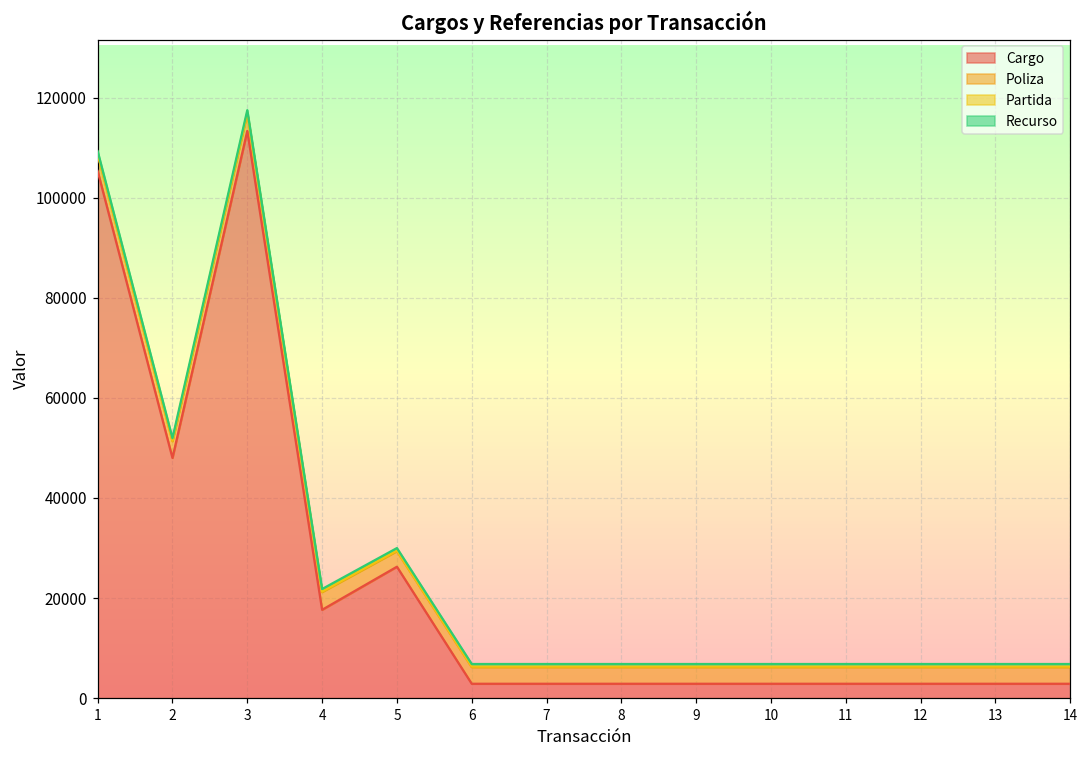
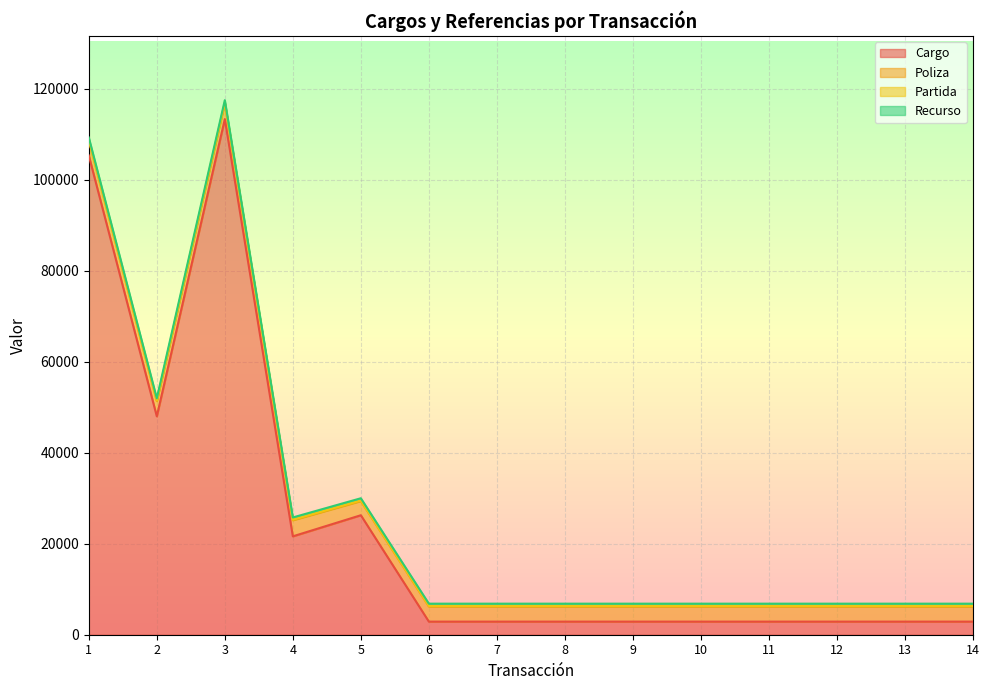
  {
    "Cargo": {
      "1": 105000,
      "2": 48000,
      "3": 113000,
-     "4": 18000,
+     "4": 22000,
      "5": 26000,
      "6": 3000,
      "7": 3000,
      "8": 3000,
      "9": 3000,
      "10": 3000,
      "11": 3000,
      "12": 3000,
      "13": 3000,
      "14": 3000
    }
  }
